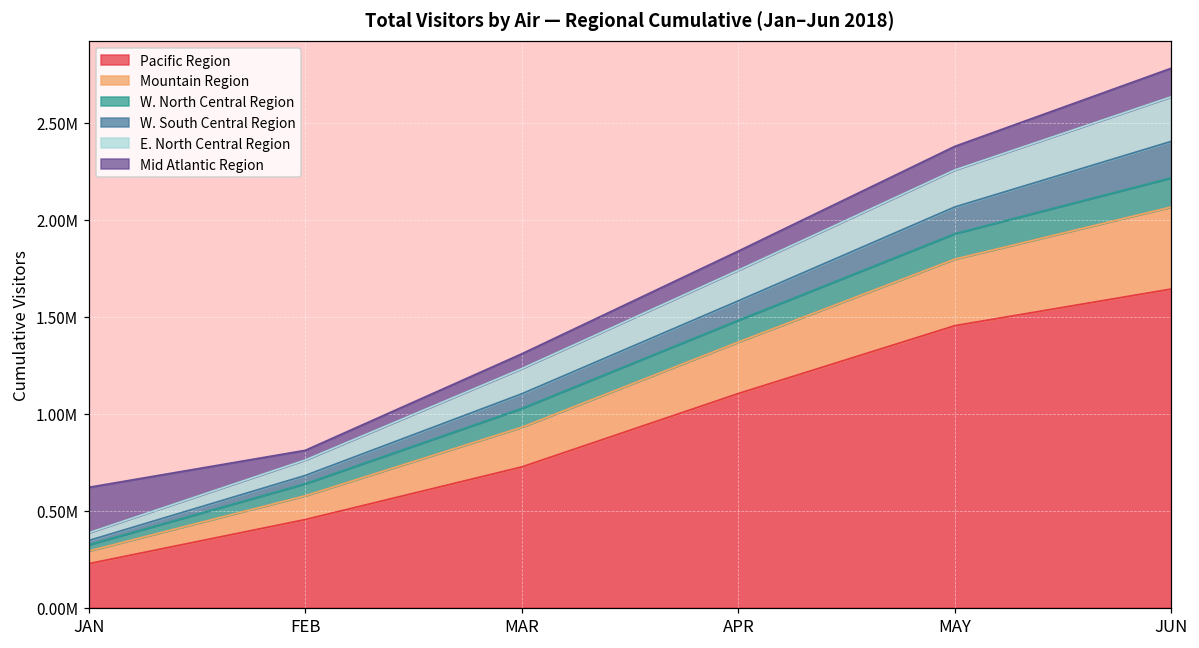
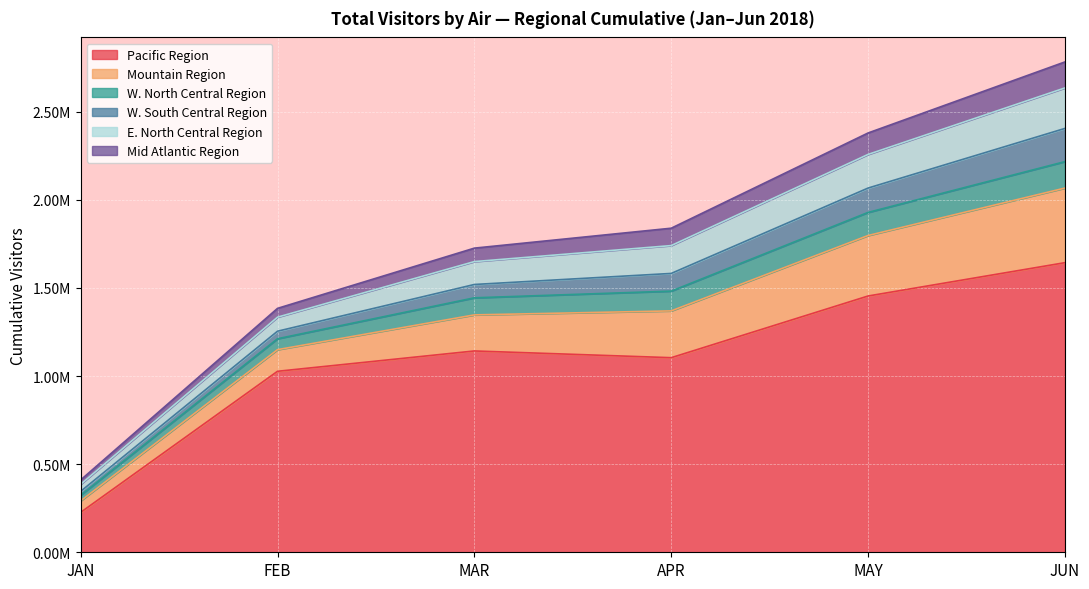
  {
    "Pacific Region": {
      "JAN": 230000,
-     "FEB": 450000,
-     "MAR": 730000,
+     "FEB": 1030000,
+     "MAR": 1140000,
      "APR": 1100000,
      "MAY": 1450000,
      "JUN": 1640000
    },
    "Mountain Region": {
      "JAN": 70000,
      "FEB": 120000,
      "MAR": 200000,
      "APR": 270000,
      "MAY": 340000,
      "JUN": 420000
    },
    "E. North Central Region": {
      "JAN": 40000,
      "FEB": 80000,
      "MAR": 130000,
      "APR": 160000,
      "MAY": 190000,
      "JUN": 230000
    },
    "Mid Atlantic Region": {
-     "JAN": 230000,
+     "JAN": 20000,
      "FEB": 50000,
      "MAR": 80000,
      "APR": 100000,
      "MAY": 120000,
      "JUN": 150000
    }
  }
